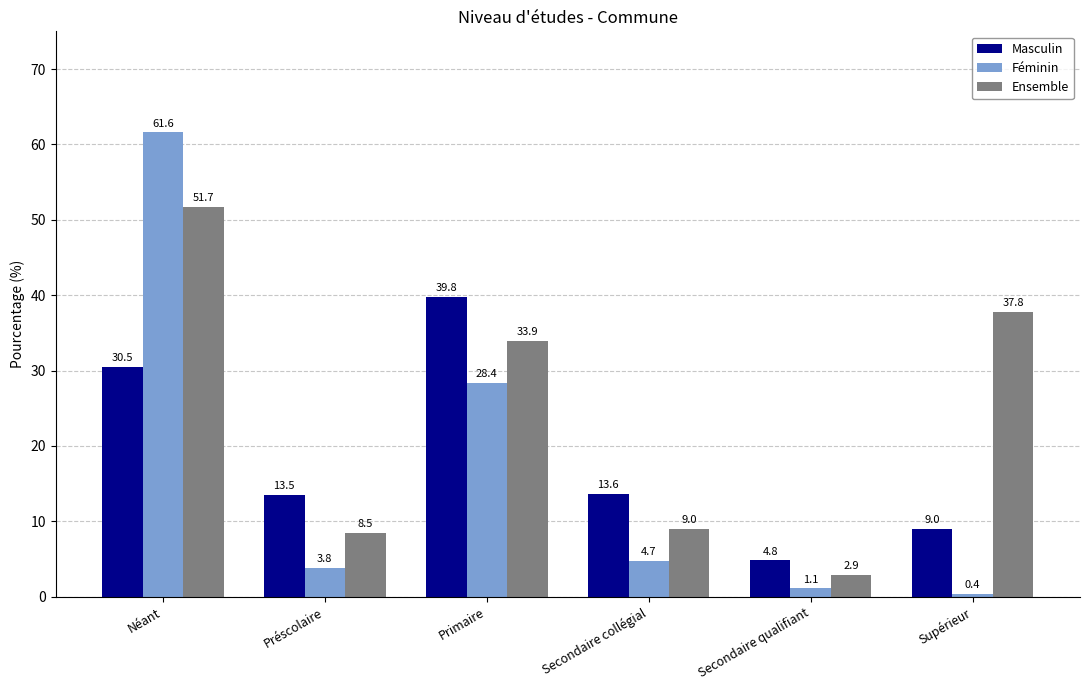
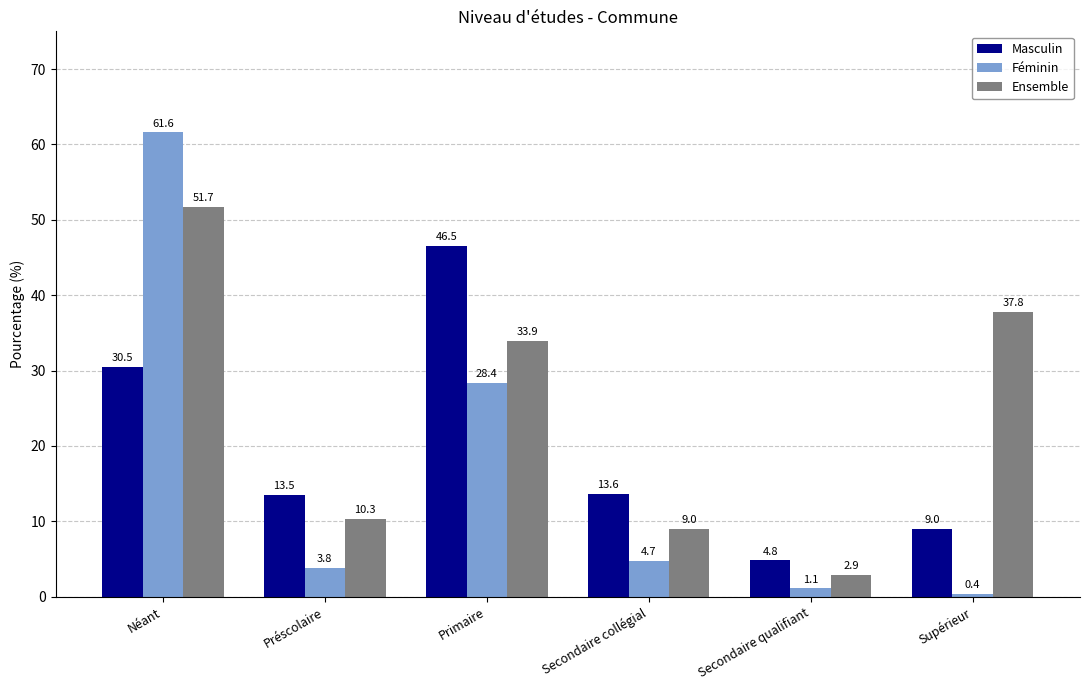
  {
    "Masculin": {
      "Néant": 30.5,
      "Préscolaire": 13.5,
-     "Primaire": 39.8,
+     "Primaire": 46.5,
      "Secondaire collégial": 13.6,
      "Secondaire qualifiant": 4.8,
      "Supérieur": 9.0
    },
    "Féminin": {
      "Néant": 61.6,
      "Préscolaire": 3.8,
      "Primaire": 28.4,
      "Secondaire collégial": 4.7,
      "Secondaire qualifiant": 1.1,
      "Supérieur": 0.4
    },
    "Ensemble": {
      "Néant": 51.7,
-     "Préscolaire": 8.5,
+     "Préscolaire": 10.3,
      "Primaire": 33.9,
      "Secondaire collégial": 9.0,
      "Secondaire qualifiant": 2.9,
      "Supérieur": 37.8
    }
  }
